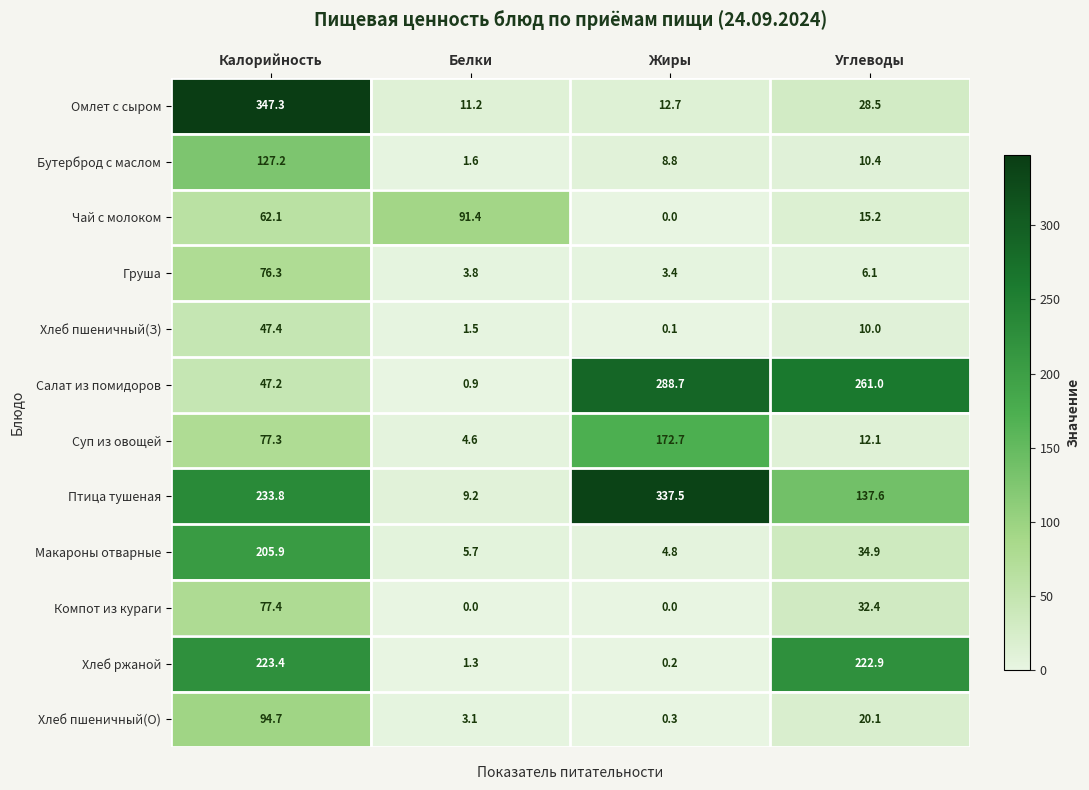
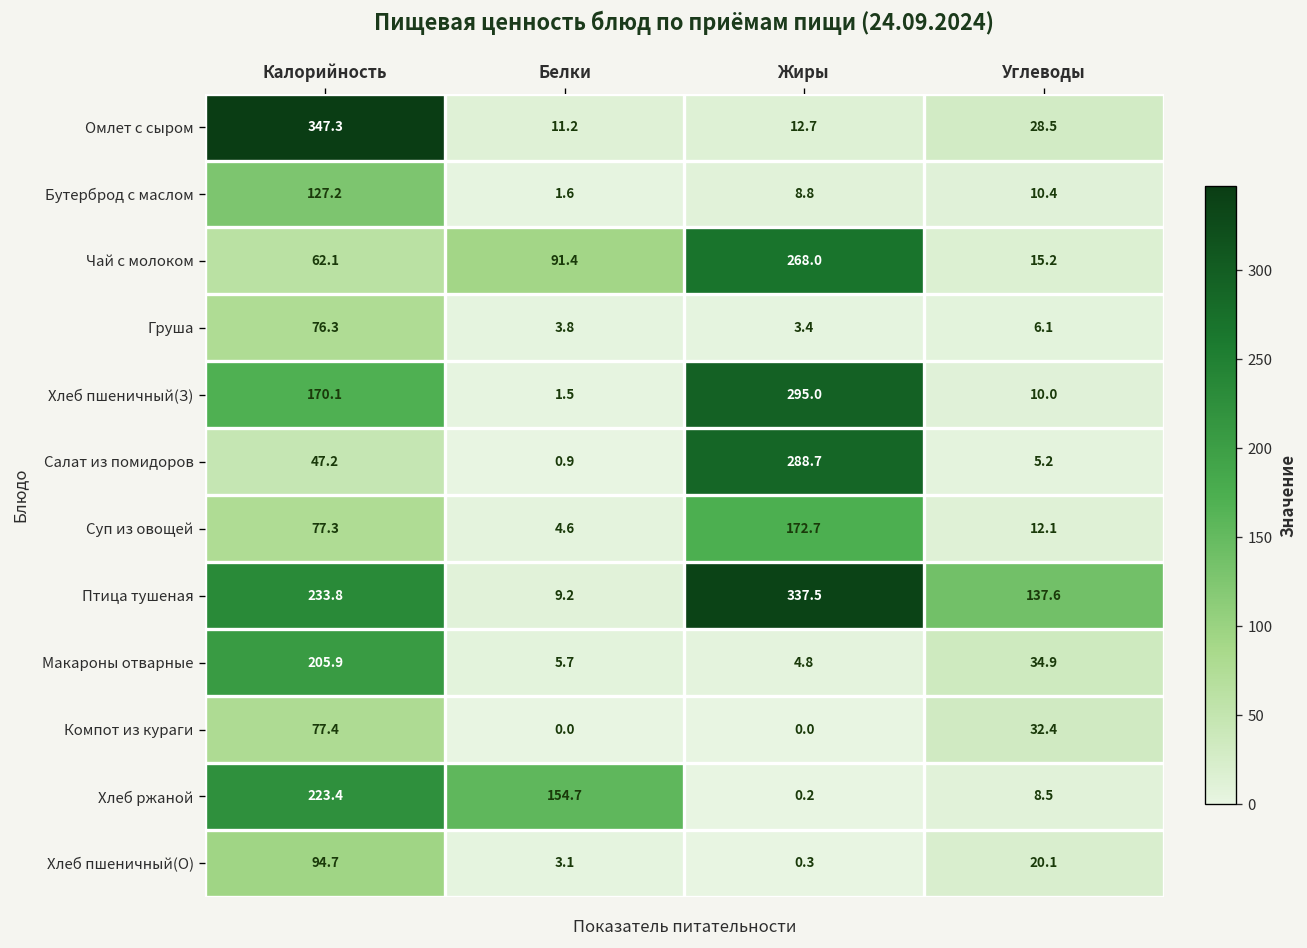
  {
    "Омлет с сыром": {
      "Калорийность": 347.3,
      "Белки": 11.2,
      "Жиры": 12.7,
      "Углеводы": 28.5
    },
    "Бутерброд с маслом": {
      "Калорийность": 127.2,
      "Белки": 1.6,
      "Жиры": 8.8,
      "Углеводы": 10.4
    },
    "Чай с молоком": {
      "Калорийность": 62.1,
      "Белки": 91.4,
-     "Жиры": 0.0,
+     "Жиры": 268.0,
      "Углеводы": 15.2
    },
    "Груша": {
      "Калорийность": 76.3,
      "Белки": 3.8,
      "Жиры": 3.4,
      "Углеводы": 6.1
    },
    "Хлеб пшеничный(З)": {
-     "Калорийность": 47.4,
+     "Калорийность": 170.1,
      "Белки": 1.5,
-     "Жиры": 0.1,
+     "Жиры": 295.0,
      "Углеводы": 10.0
    },
    "Салат из помидоров": {
      "Калорийность": 47.2,
      "Белки": 0.9,
      "Жиры": 288.7,
-     "Углеводы": 261.0
+     "Углеводы": 5.2
    },
    "Суп из овощей": {
      "Калорийность": 77.3,
      "Белки": 4.6,
      "Жиры": 172.7,
      "Углеводы": 12.1
    },
    "Птица тушеная": {
      "Калорийность": 233.8,
      "Белки": 9.2,
      "Жиры": 337.5,
      "Углеводы": 137.6
    },
    "Макароны отварные": {
      "Калорийность": 205.9,
      "Белки": 5.7,
      "Жиры": 4.8,
      "Углеводы": 34.9
    },
    "Компот из кураги": {
      "Калорийность": 77.4,
      "Белки": 0.0,
      "Жиры": 0.0,
      "Углеводы": 32.4
    },
    "Хлеб ржаной": {
      "Калорийность": 223.4,
-     "Белки": 1.3,
+     "Белки": 154.7,
      "Жиры": 0.2,
-     "Углеводы": 222.9
+     "Углеводы": 8.5
    },
    "Хлеб пшеничный(О)": {
      "Калорийность": 94.7,
      "Белки": 3.1,
      "Жиры": 0.3,
      "Углеводы": 20.1
    }
  }
